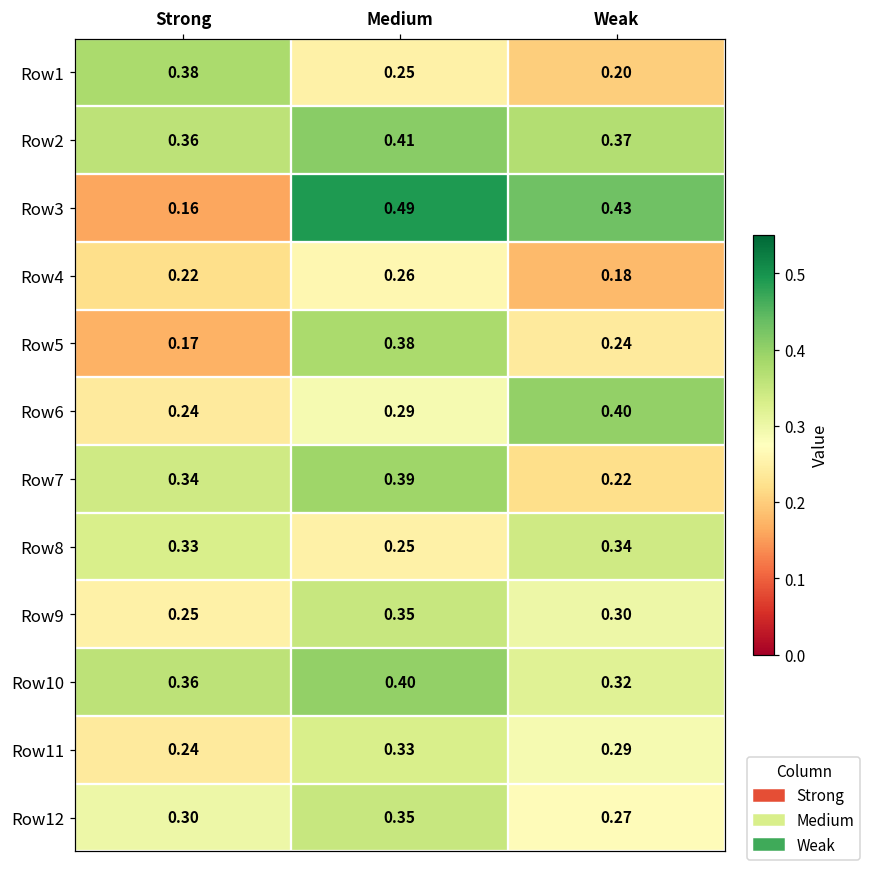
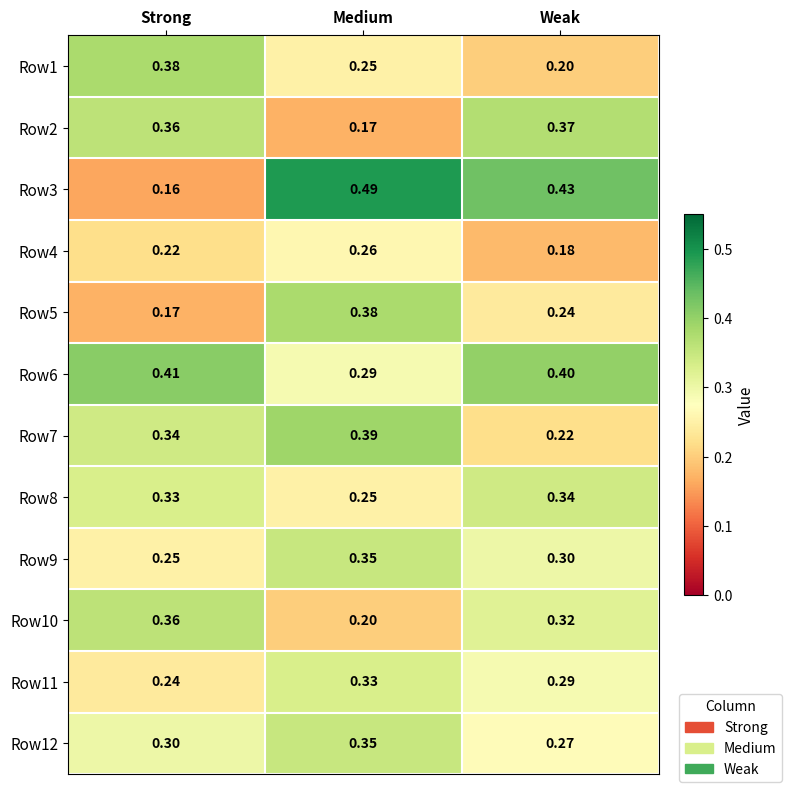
  {
    "Row1": {
      "Strong": 0.38,
      "Medium": 0.25,
      "Weak": 0.20
    },
    "Row2": {
      "Strong": 0.36,
-     "Medium": 0.41,
+     "Medium": 0.17,
      "Weak": 0.37
    },
    "Row3": {
      "Strong": 0.16,
      "Medium": 0.49,
      "Weak": 0.43
    },
    "Row4": {
      "Strong": 0.22,
      "Medium": 0.26,
      "Weak": 0.18
    },
    "Row5": {
      "Strong": 0.17,
      "Medium": 0.38,
      "Weak": 0.24
    },
    "Row6": {
-     "Strong": 0.24,
+     "Strong": 0.41,
      "Medium": 0.29,
      "Weak": 0.40
    },
    "Row7": {
      "Strong": 0.34,
      "Medium": 0.39,
      "Weak": 0.22
    },
    "Row8": {
      "Strong": 0.33,
      "Medium": 0.25,
      "Weak": 0.34
    },
    "Row9": {
      "Strong": 0.25,
      "Medium": 0.35,
      "Weak": 0.30
    },
    "Row10": {
      "Strong": 0.36,
-     "Medium": 0.40,
+     "Medium": 0.20,
      "Weak": 0.32
    },
    "Row11": {
      "Strong": 0.24,
      "Medium": 0.33,
      "Weak": 0.29
    },
    "Row12": {
      "Strong": 0.30,
      "Medium": 0.35,
      "Weak": 0.27
    }
  }
